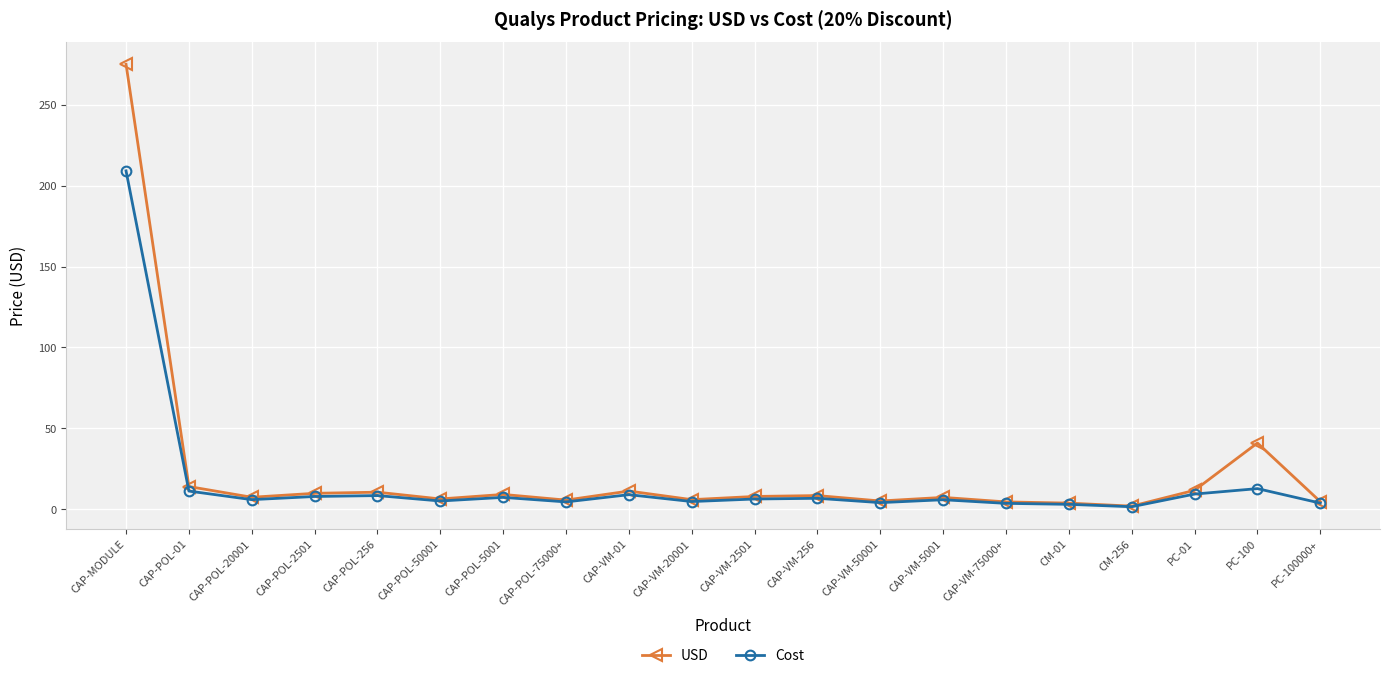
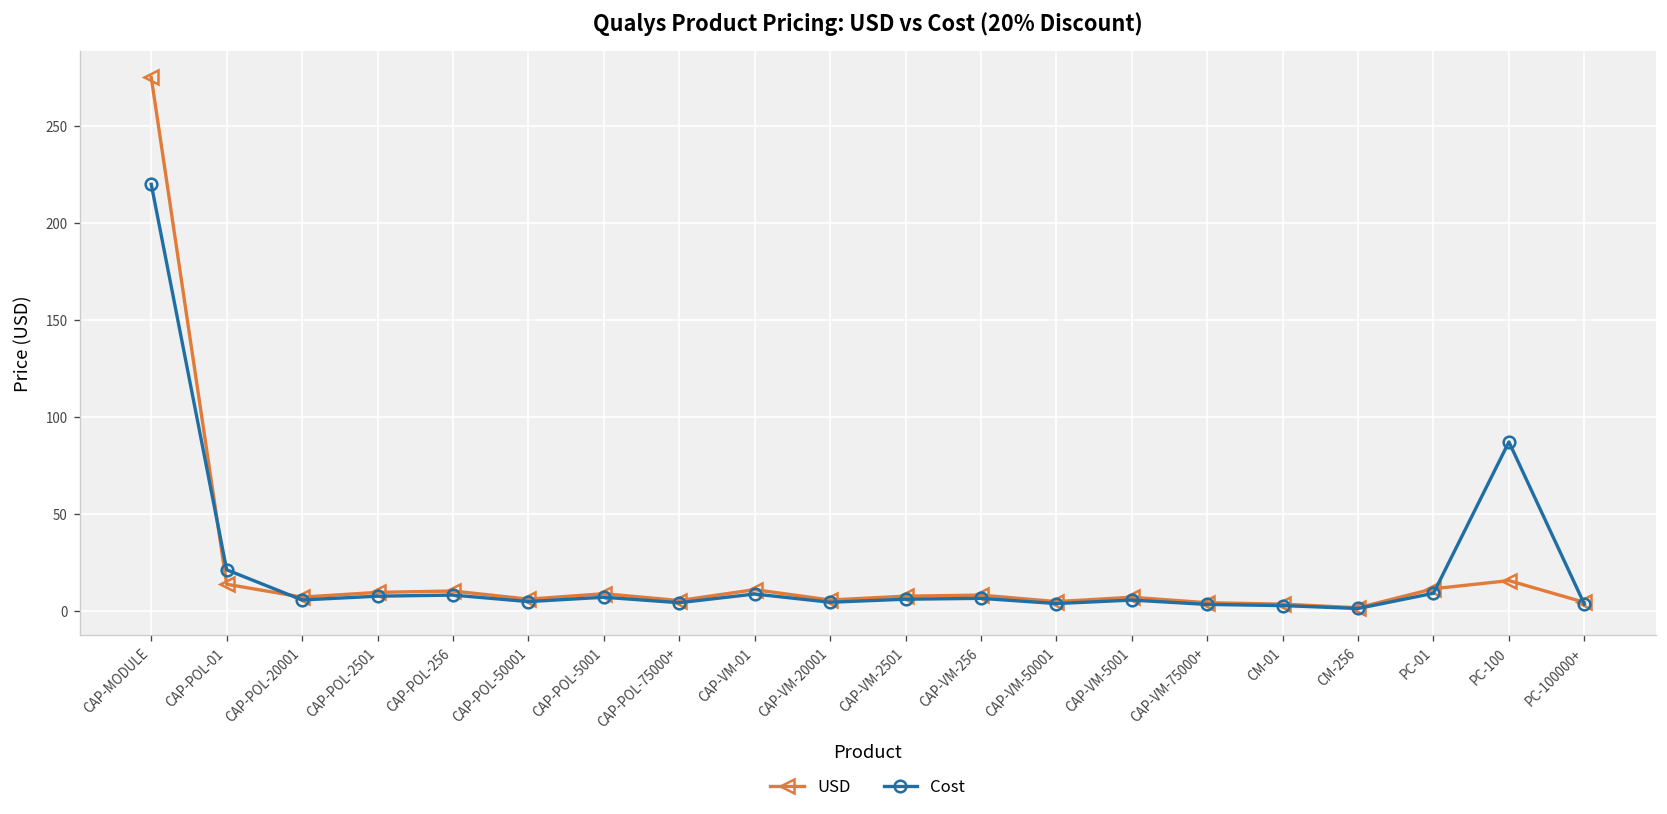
  {
    "USD": {
      "CAP-MODULE": 275,
      "CAP-POL-01": 14,
      "CAP-POL-2501": 10,
      "CAP-POL-256": 10,
      "CAP-POL-5001": 9,
      "CAP-VM-01": 11,
      "CAP-VM-256": 8,
      "PC-01": 12,
-     "PC-100": 41
+     "PC-100": 16
    },
    "Cost": {
-     "CAP-MODULE": 209,
-     "CAP-POL-01": 11,
+     "CAP-MODULE": 220,
+     "CAP-POL-01": 21,
      "CAP-POL-2501": 8,
      "CAP-POL-256": 8,
      "CAP-POL-5001": 7,
      "CAP-VM-01": 9,
      "CAP-VM-256": 7,
      "PC-01": 9,
-     "PC-100": 13
+     "PC-100": 87
    }
  }
